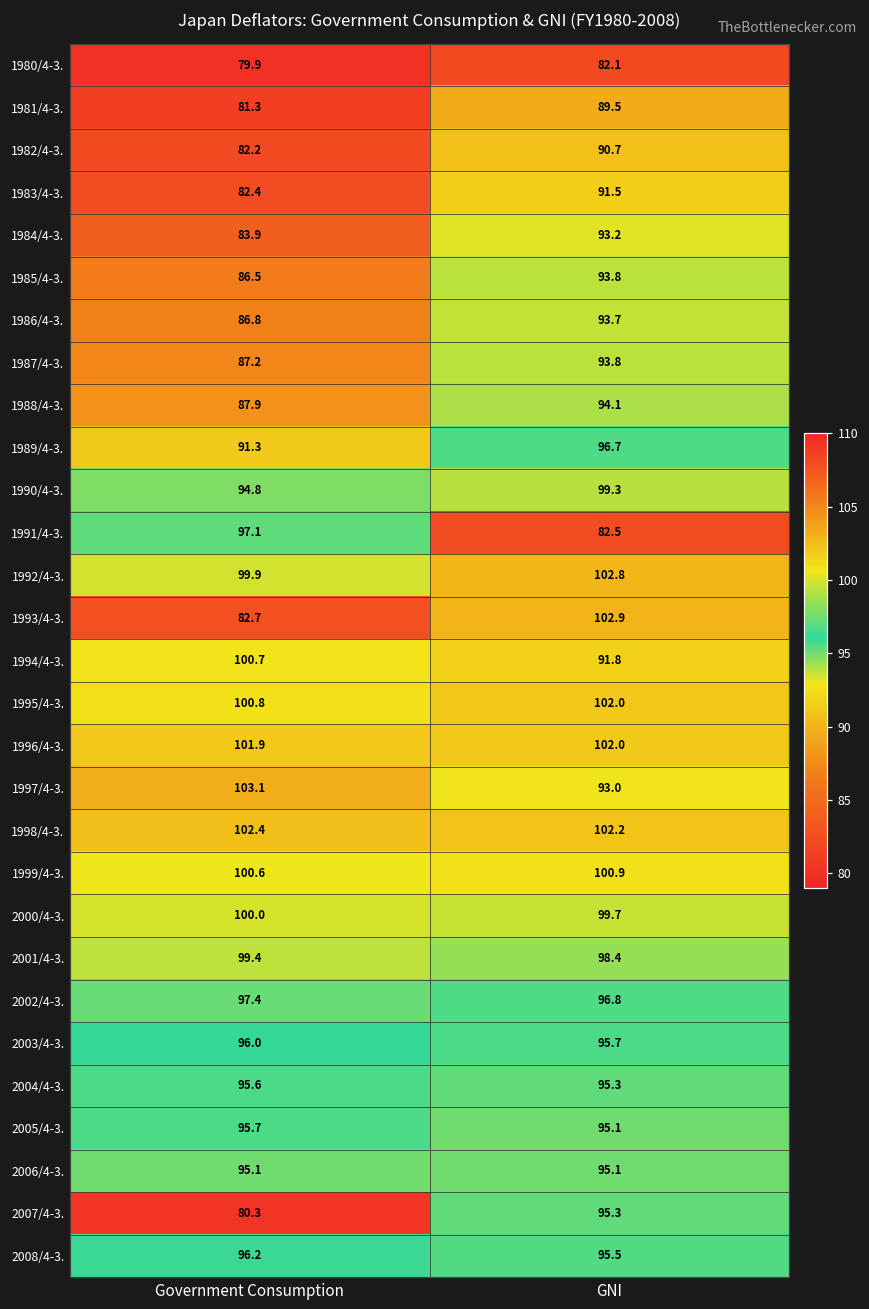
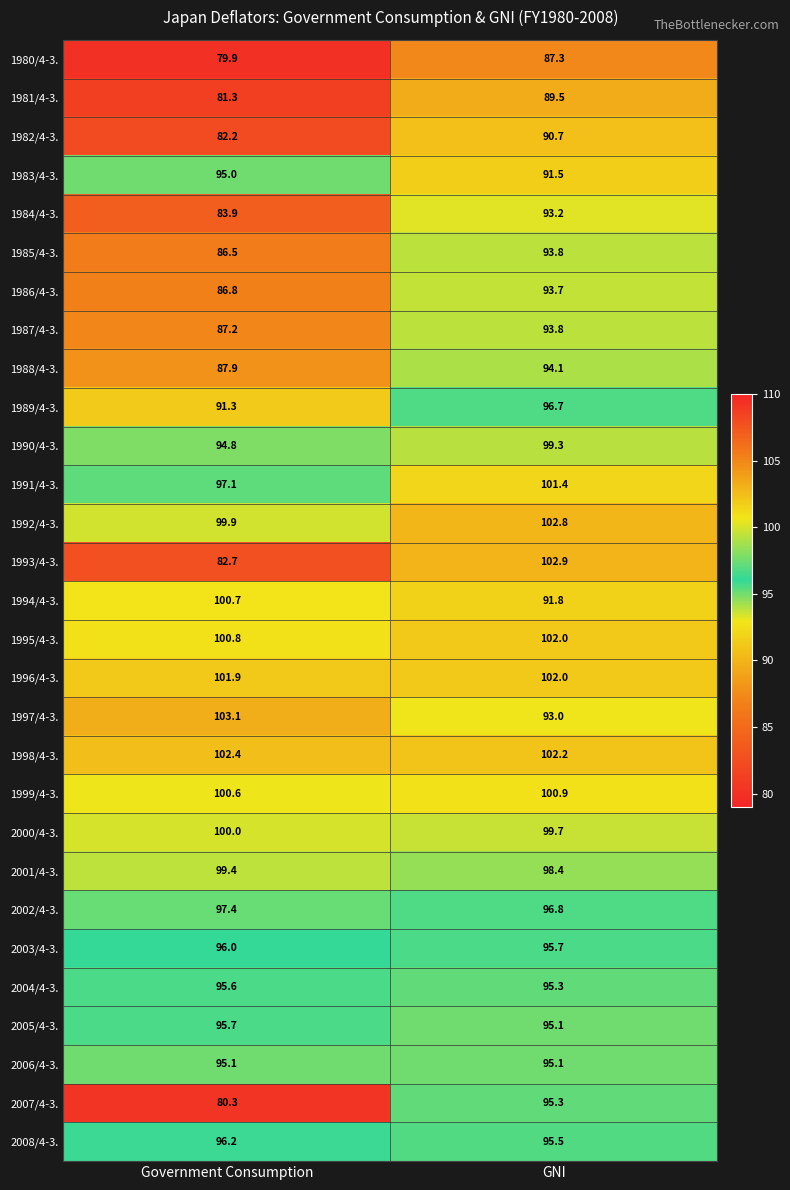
  {
    "1980/4-3.": {
      "Government Consumption": 79.9,
-     "GNI": 82.1
+     "GNI": 87.3
    },
    "1981/4-3.": {
      "Government Consumption": 81.3,
      "GNI": 89.5
    },
    "1982/4-3.": {
      "Government Consumption": 82.2,
      "GNI": 90.7
    },
    "1983/4-3.": {
-     "Government Consumption": 82.4,
+     "Government Consumption": 95.0,
      "GNI": 91.5
    },
    "1984/4-3.": {
      "Government Consumption": 83.9,
      "GNI": 93.2
    },
    "1985/4-3.": {
      "Government Consumption": 86.5,
      "GNI": 93.8
    },
    "1986/4-3.": {
      "Government Consumption": 86.8,
      "GNI": 93.7
    },
    "1987/4-3.": {
      "Government Consumption": 87.2,
      "GNI": 93.8
    },
    "1988/4-3.": {
      "Government Consumption": 87.9,
      "GNI": 94.1
    },
    "1989/4-3.": {
      "Government Consumption": 91.3,
      "GNI": 96.7
    },
    "1990/4-3.": {
      "Government Consumption": 94.8,
      "GNI": 99.3
    },
    "1991/4-3.": {
      "Government Consumption": 97.1,
-     "GNI": 82.5
+     "GNI": 101.4
    },
    "1992/4-3.": {
      "Government Consumption": 99.9,
      "GNI": 102.8
    },
    "1993/4-3.": {
      "Government Consumption": 82.7,
      "GNI": 102.9
    },
    "1994/4-3.": {
      "Government Consumption": 100.7,
      "GNI": 91.8
    },
    "1995/4-3.": {
      "Government Consumption": 100.8,
      "GNI": 102.0
    },
    "1996/4-3.": {
      "Government Consumption": 101.9,
      "GNI": 102.0
    },
    "1997/4-3.": {
      "Government Consumption": 103.1,
      "GNI": 93.0
    },
    "1998/4-3.": {
      "Government Consumption": 102.4,
      "GNI": 102.2
    },
    "1999/4-3.": {
      "Government Consumption": 100.6,
      "GNI": 100.9
    },
    "2000/4-3.": {
      "Government Consumption": 100.0,
      "GNI": 99.7
    },
    "2001/4-3.": {
      "Government Consumption": 99.4,
      "GNI": 98.4
    },
    "2002/4-3.": {
      "Government Consumption": 97.4,
      "GNI": 96.8
    },
    "2003/4-3.": {
      "Government Consumption": 96.0,
      "GNI": 95.7
    },
    "2004/4-3.": {
      "Government Consumption": 95.6,
      "GNI": 95.3
    },
    "2005/4-3.": {
      "Government Consumption": 95.7,
      "GNI": 95.1
    },
    "2006/4-3.": {
      "Government Consumption": 95.1,
      "GNI": 95.1
    },
    "2007/4-3.": {
      "Government Consumption": 80.3,
      "GNI": 95.3
    },
    "2008/4-3.": {
      "Government Consumption": 96.2,
      "GNI": 95.5
    }
  }
